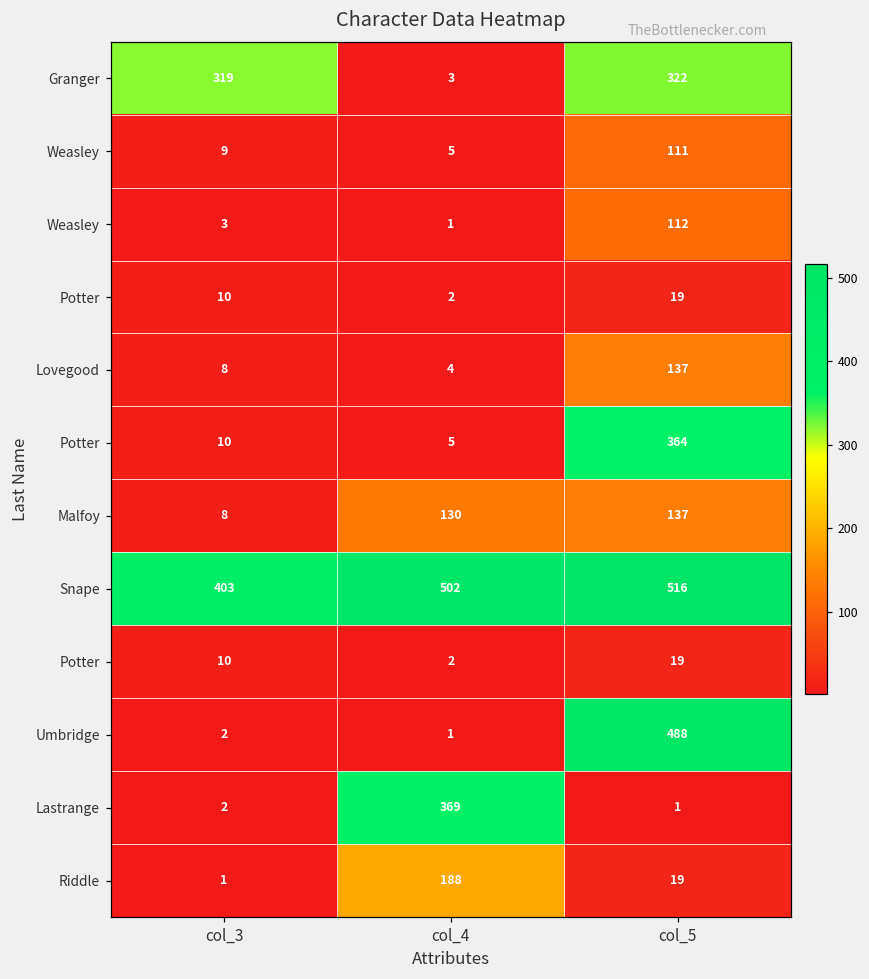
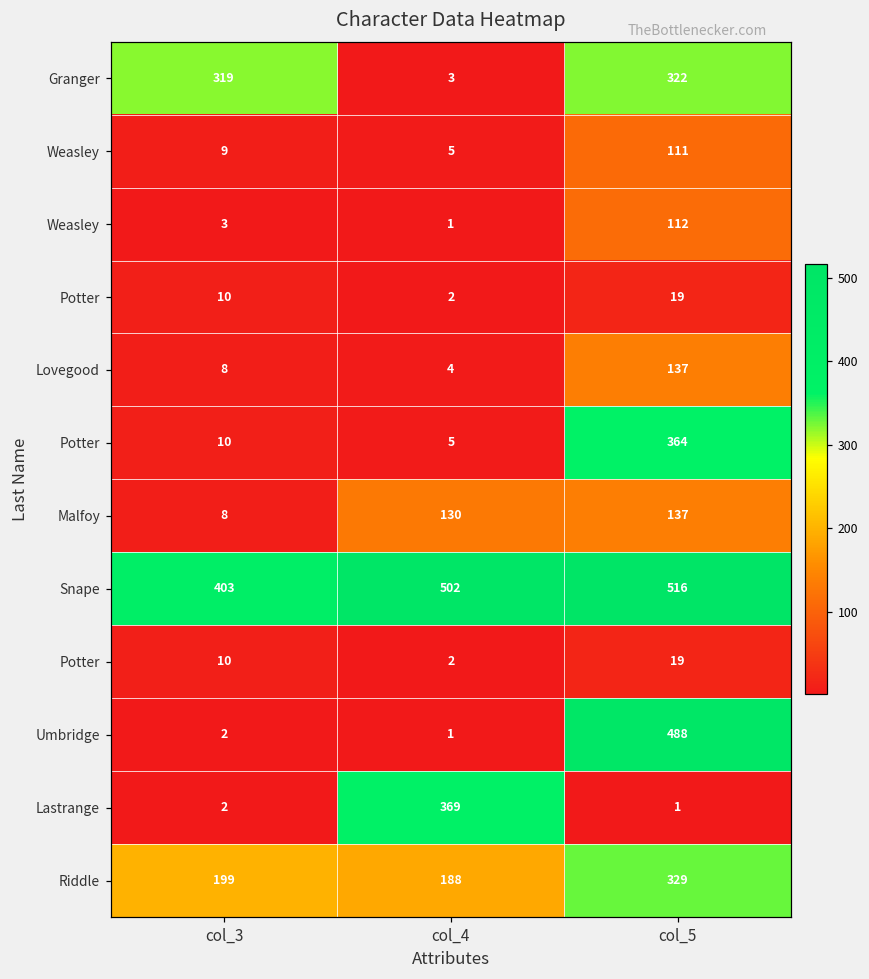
  {
    "Granger": {
      "col_3": 319,
      "col_4": 3,
      "col_5": 322
    },
    "Lovegood": {
      "col_3": 8,
      "col_4": 4,
      "col_5": 137
    },
    "Malfoy": {
      "col_3": 8,
      "col_4": 130,
      "col_5": 137
    },
    "Snape": {
      "col_3": 403,
      "col_4": 502,
      "col_5": 516
    },
    "Umbridge": {
      "col_3": 2,
      "col_4": 1,
      "col_5": 488
    },
    "Lastrange": {
      "col_3": 2,
      "col_4": 369,
      "col_5": 1
    },
    "Riddle": {
-     "col_3": 1,
+     "col_3": 199,
      "col_4": 188,
-     "col_5": 19
+     "col_5": 329
    }
  }
